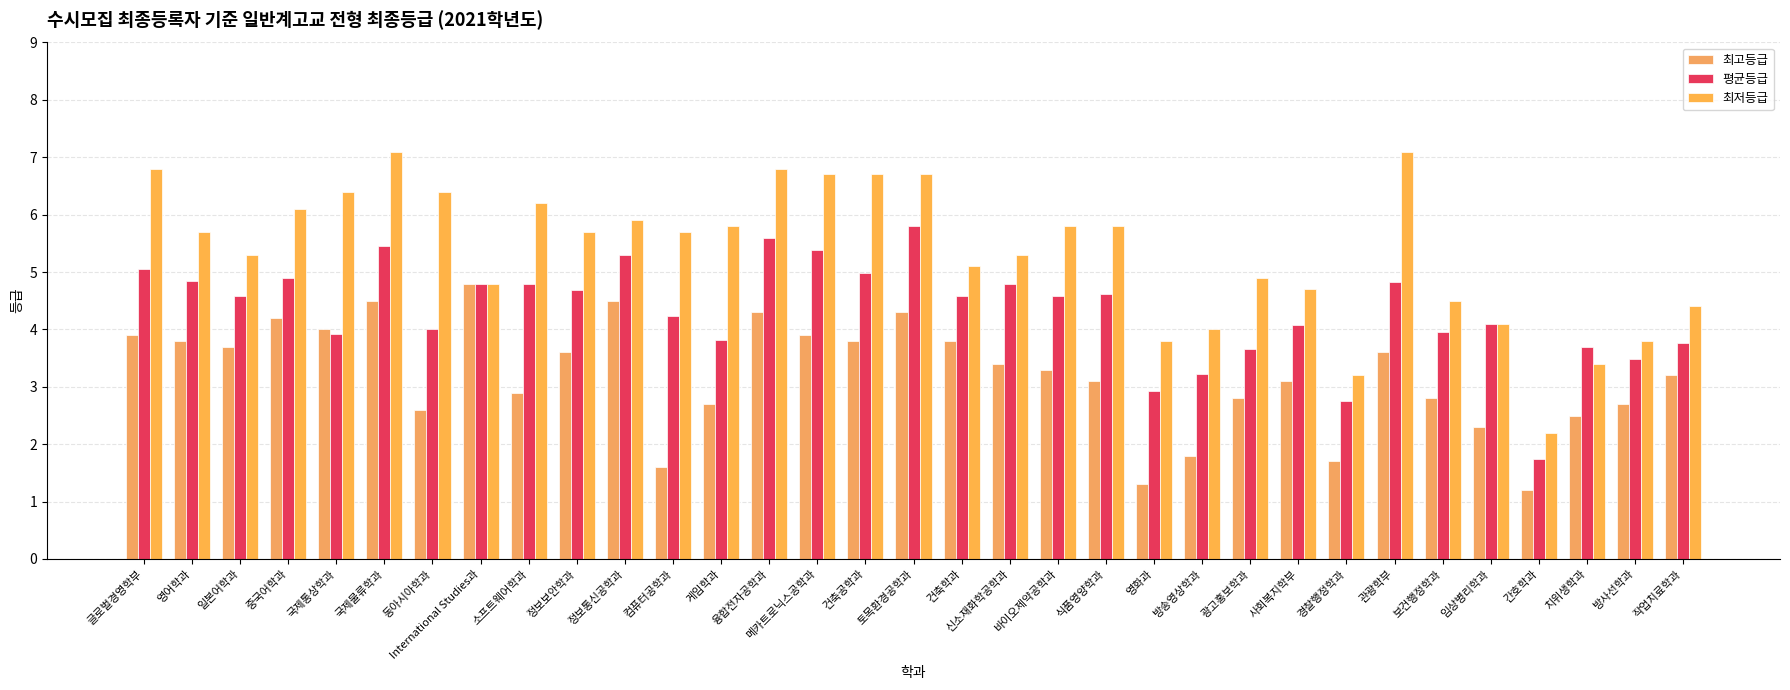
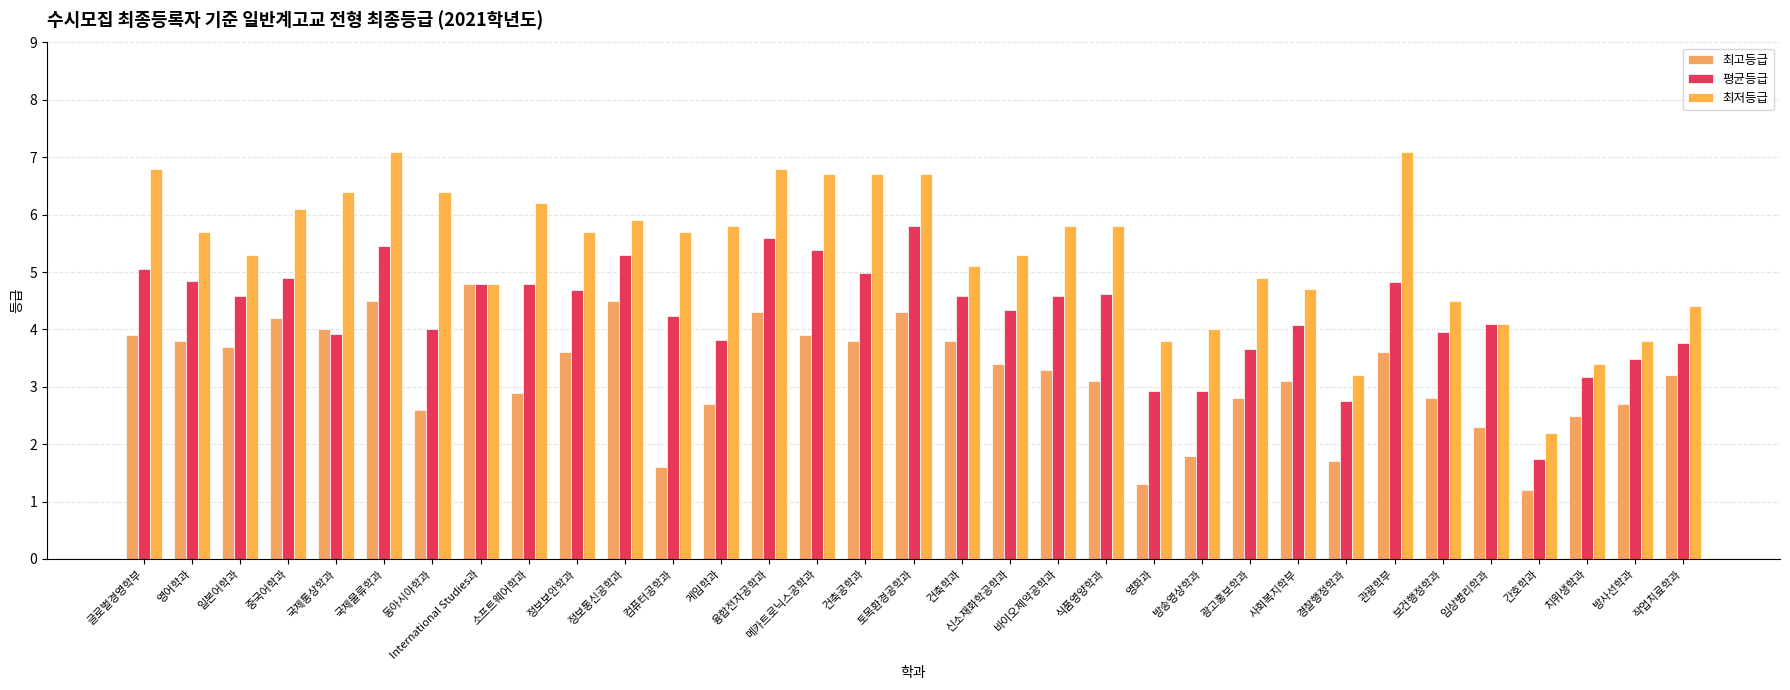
  {
    "평균등급": {
      "글로벌경영학부": 5.1,
      "영어학과": 4.9,
      "일본어학과": 4.6,
      "중국어학과": 4.9,
      "국제통상학과": 3.9,
      "국제물류학과": 5.5,
      "동아시아학과": 4.0,
      "International Studies과": 4.8,
      "소프트웨어학과": 4.8,
      "정보보안학과": 4.7,
      "정보통신공학과": 5.3,
      "컴퓨터공학과": 4.2,
      "게임학과": 3.8,
      "융합전자공학과": 5.6,
      "메카트로닉스공학과": 5.4,
      "건축공학과": 5.0,
      "토목환경공학과": 5.8,
      "건축학과": 4.6,
-     "신소재화학공학과": 4.8,
+     "신소재화학공학과": 4.3,
      "바이오제약공학과": 4.6,
      "식품영양학과": 4.6,
      "영화과": 2.9,
-     "방송영상학과": 3.2,
+     "방송영상학과": 2.9,
      "광고홍보학과": 3.7,
      "사회복지학부": 4.1,
      "경찰행정학과": 2.8,
      "관광학부": 4.8,
      "보건행정학과": 4.0,
      "임상병리학과": 4.1,
      "간호학과": 1.8,
-     "치위생학과": 3.7,
+     "치위생학과": 3.2,
      "방사선학과": 3.5,
      "작업치료학과": 3.8
    }
  }
